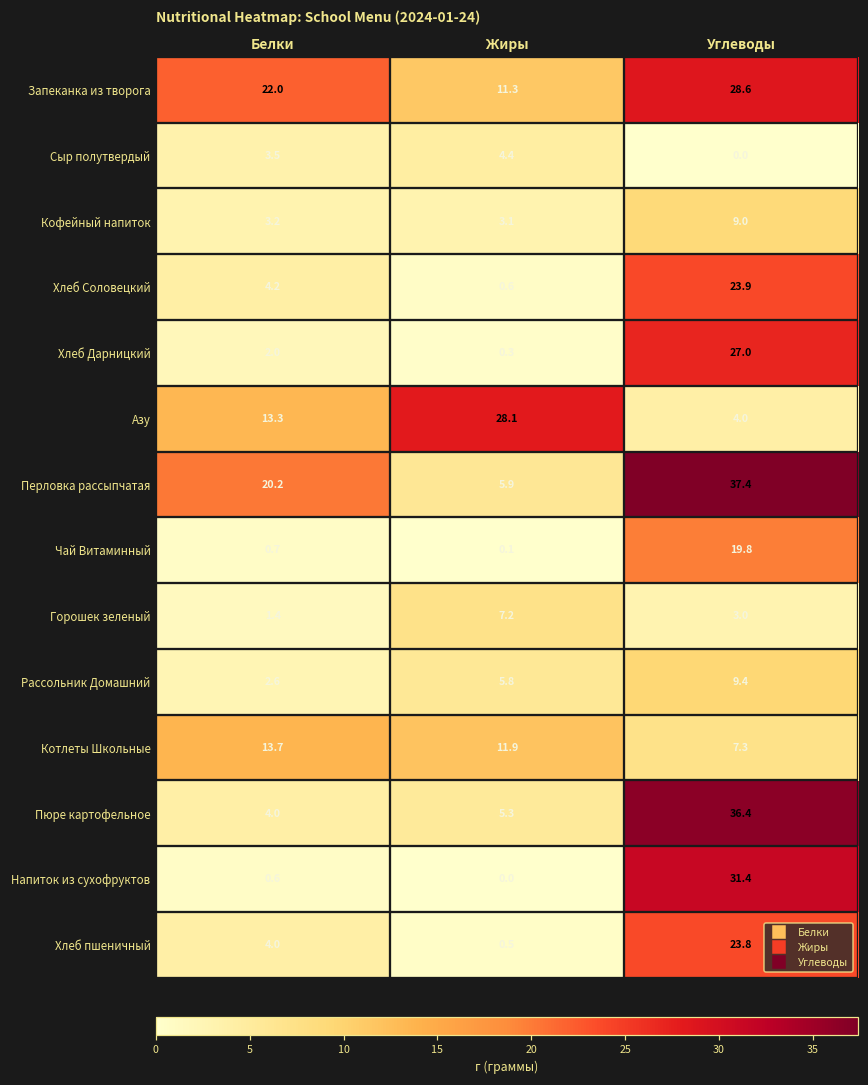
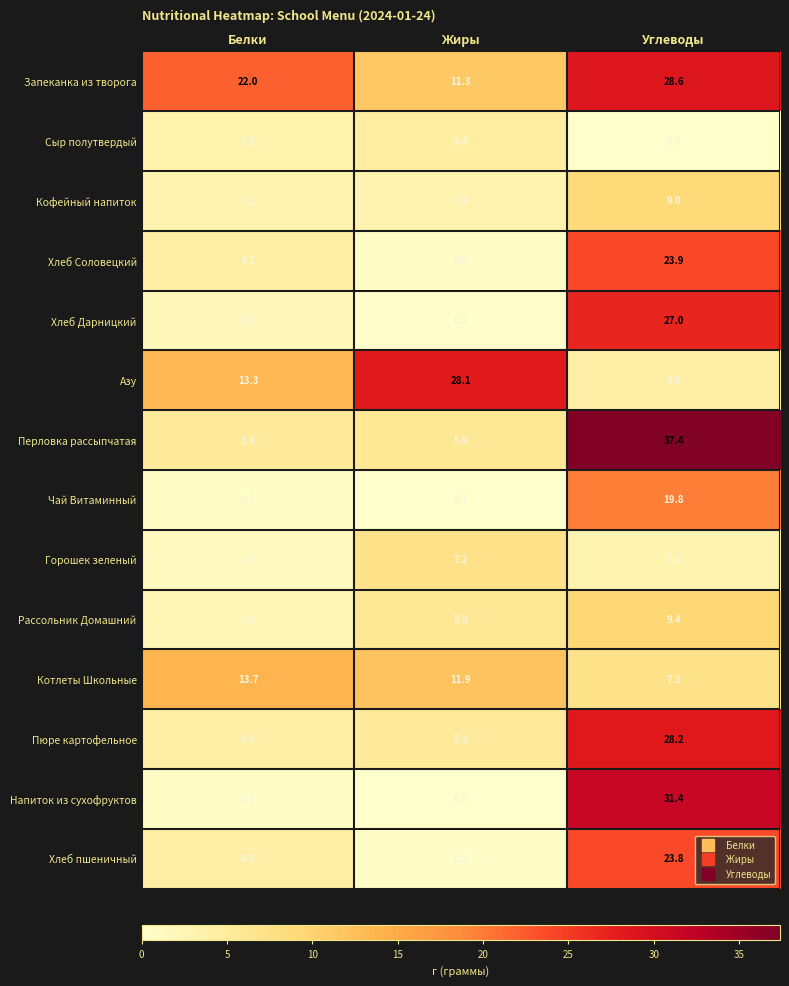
  {
    "Запеканка из творога": {
      "Белки": 22.0,
      "Жиры": 11.3,
      "Углеводы": 28.6
    },
    "Сыр полутвердый": {
      "Белки": 3.5,
      "Жиры": 4.4
    },
    "Кофейный напиток": {
      "Углеводы": 9.0
    },
    "Хлеб Соловецкий": {
      "Белки": 4.2,
      "Углеводы": 23.9
    },
    "Хлеб Дарницкий": {
      "Углеводы": 27.0
    },
    "Азу": {
      "Белки": 13.3,
      "Жиры": 28.1,
      "Углеводы": 4.0
    },
    "Перловка рассыпчатая": {
-     "Белки": 20.2,
+     "Белки": 5.4,
      "Жиры": 5.9,
      "Углеводы": 37.4
    },
    "Чай Витаминный": {
      "Углеводы": 19.8
    },
    "Горошек зеленый": {
      "Жиры": 7.2
    },
    "Рассольник Домашний": {
      "Жиры": 5.8,
      "Углеводы": 9.4
    },
    "Котлеты Школьные": {
      "Белки": 13.7,
      "Жиры": 11.9,
      "Углеводы": 7.3
    },
    "Пюре картофельное": {
      "Белки": 4.0,
      "Жиры": 5.3,
-     "Углеводы": 36.4
+     "Углеводы": 28.2
    },
    "Напиток из сухофруктов": {
      "Углеводы": 31.4
    },
    "Хлеб пшеничный": {
      "Белки": 4.0,
      "Углеводы": 23.8
    }
  }
